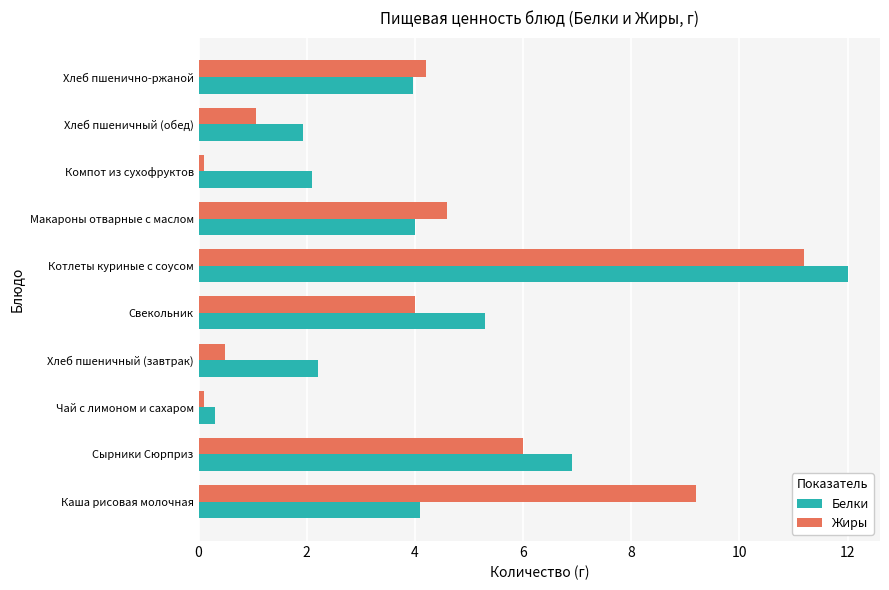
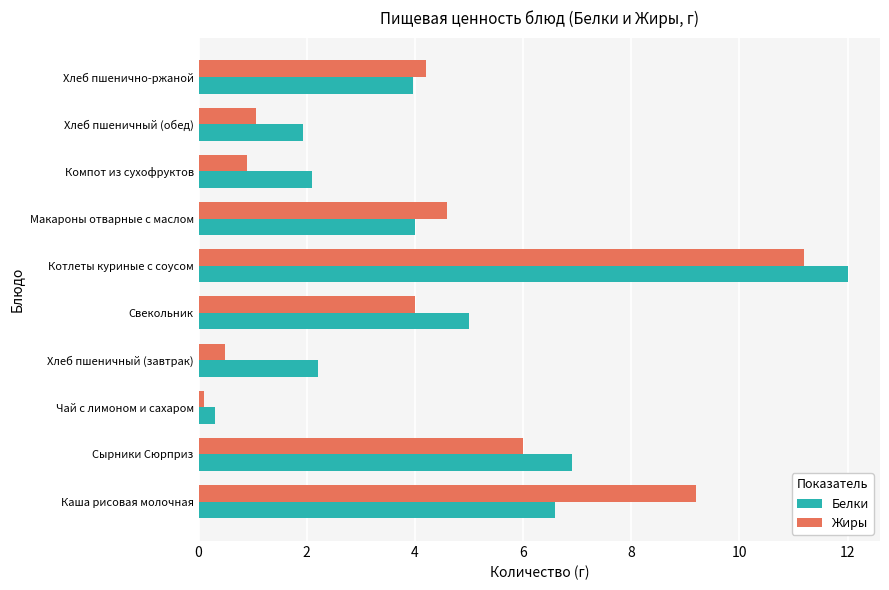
  {
    "Белки": {
      "Хлеб пшенично-ржаной": 4.0,
      "Хлеб пшеничный (обед)": 1.9,
      "Компот из сухофруктов": 2.1,
      "Макароны отварные с маслом": 4.0,
      "Котлеты куриные с соусом": 12.0,
-     "Свекольник": 5.3,
+     "Свекольник": 5.0,
      "Хлеб пшеничный (завтрак)": 2.2,
      "Чай с лимоном и сахаром": 0.3,
      "Сырники Сюрприз": 6.9,
-     "Каша рисовая молочная": 4.1
+     "Каша рисовая молочная": 6.6
    },
    "Жиры": {
      "Хлеб пшенично-ржаной": 4.2,
      "Хлеб пшеничный (обед)": 1.1,
-     "Компот из сухофруктов": 0.1,
+     "Компот из сухофруктов": 0.9,
      "Макароны отварные с маслом": 4.6,
      "Котлеты куриные с соусом": 11.2,
      "Свекольник": 4.0,
      "Хлеб пшеничный (завтрак)": 0.5,
      "Чай с лимоном и сахаром": 0.1,
      "Сырники Сюрприз": 6.0,
      "Каша рисовая молочная": 9.2
    }
  }
